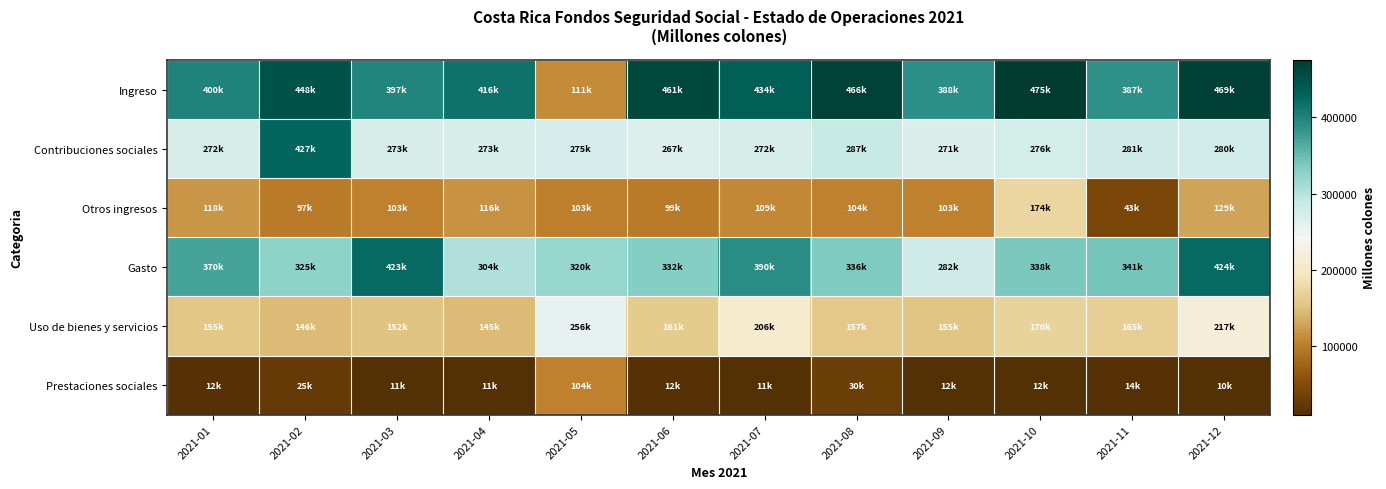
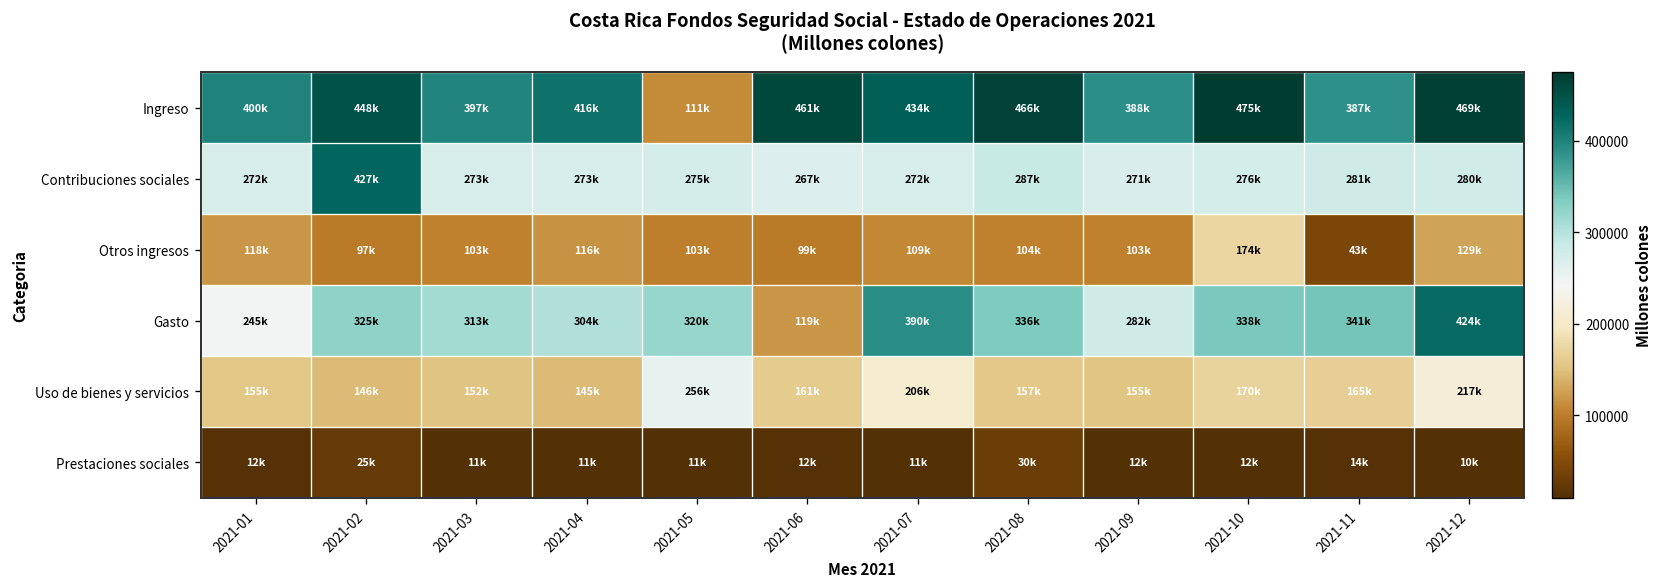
  {
    "Ingreso": {
      "2021-01": "400k",
      "2021-02": "448k",
      "2021-03": "397k",
      "2021-04": "416k",
      "2021-05": "111k",
      "2021-06": "461k",
      "2021-07": "434k",
      "2021-08": "466k",
      "2021-09": "388k",
      "2021-10": "475k",
      "2021-11": "387k",
      "2021-12": "469k"
    },
    "Contribuciones sociales": {
      "2021-01": "272k",
      "2021-02": "427k",
      "2021-03": "273k",
      "2021-04": "273k",
      "2021-05": "275k",
      "2021-06": "267k",
      "2021-07": "272k",
      "2021-08": "287k",
      "2021-09": "271k",
      "2021-10": "276k",
      "2021-11": "281k",
      "2021-12": "280k"
    },
    "Otros ingresos": {
      "2021-01": "118k",
      "2021-02": "97k",
      "2021-03": "103k",
      "2021-04": "116k",
      "2021-05": "103k",
      "2021-06": "99k",
      "2021-07": "109k",
      "2021-08": "104k",
      "2021-09": "103k",
      "2021-10": "174k",
      "2021-11": "43k",
      "2021-12": "129k"
    },
    "Gasto": {
-     "2021-01": "370k",
+     "2021-01": "245k",
      "2021-02": "325k",
-     "2021-03": "423k",
+     "2021-03": "313k",
      "2021-04": "304k",
      "2021-05": "320k",
-     "2021-06": "332k",
+     "2021-06": "119k",
      "2021-07": "390k",
      "2021-08": "336k",
      "2021-09": "282k",
      "2021-10": "338k",
      "2021-11": "341k",
      "2021-12": "424k"
    },
    "Uso de bienes y servicios": {
      "2021-01": "155k",
      "2021-02": "146k",
      "2021-03": "152k",
      "2021-04": "145k",
      "2021-05": "256k",
      "2021-06": "161k",
      "2021-07": "206k",
      "2021-08": "157k",
      "2021-09": "155k",
      "2021-10": "170k",
      "2021-11": "165k",
      "2021-12": "217k"
    },
    "Prestaciones sociales": {
      "2021-01": "12k",
      "2021-02": "25k",
      "2021-03": "11k",
      "2021-04": "11k",
-     "2021-05": "104k",
+     "2021-05": "11k",
      "2021-06": "12k",
      "2021-07": "11k",
      "2021-08": "30k",
      "2021-09": "12k",
      "2021-10": "12k",
      "2021-11": "14k",
      "2021-12": "10k"
    }
  }
